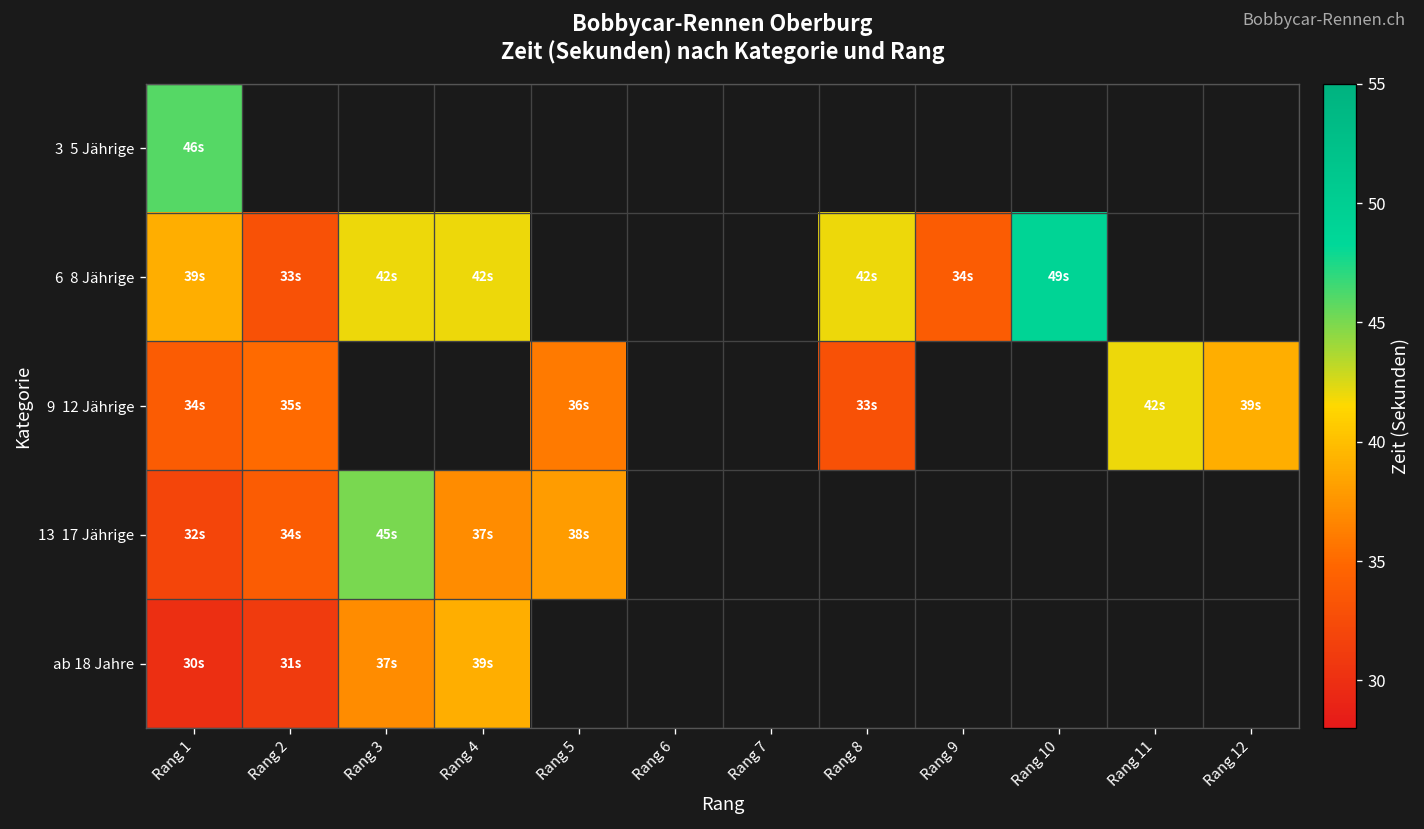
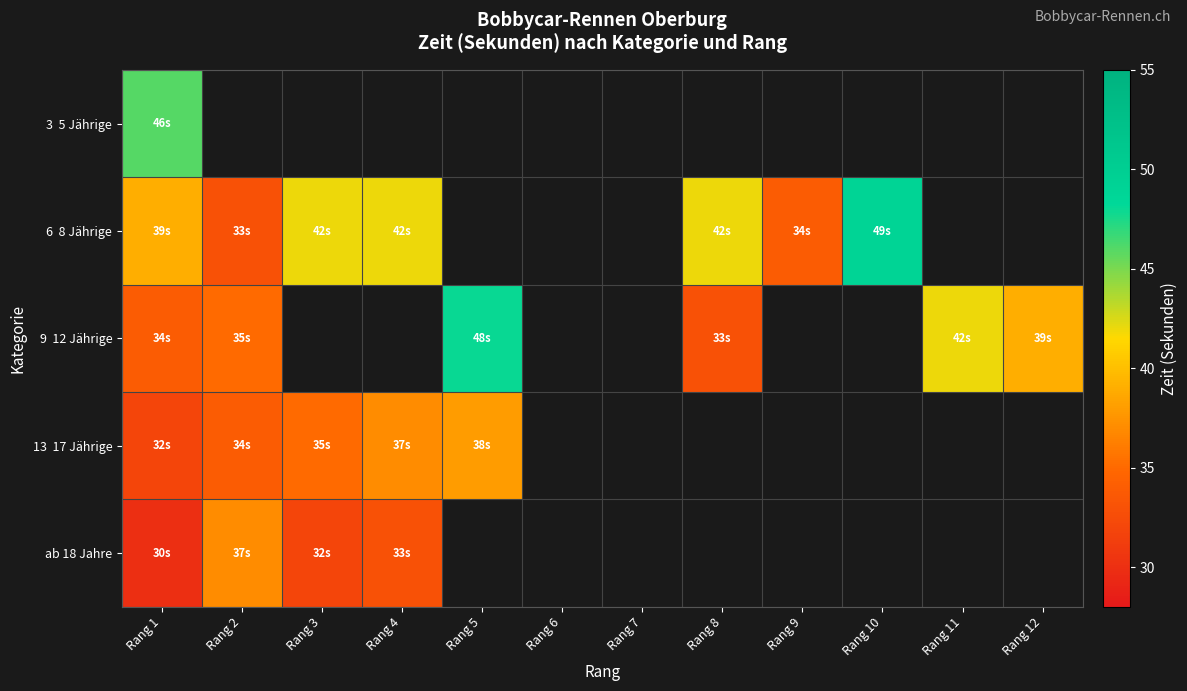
  {
    "3 5 Jährige": {
      "Rang 1": "46s"
    },
    "6 8 Jährige": {
      "Rang 1": "39s",
      "Rang 2": "33s",
      "Rang 3": "42s",
      "Rang 4": "42s",
      "Rang 8": "42s",
      "Rang 9": "34s",
      "Rang 10": "49s"
    },
    "9 12 Jährige": {
      "Rang 1": "34s",
      "Rang 2": "35s",
-     "Rang 5": "36s",
+     "Rang 5": "48s",
      "Rang 8": "33s",
      "Rang 11": "42s",
      "Rang 12": "39s"
    },
    "13 17 Jährige": {
      "Rang 1": "32s",
      "Rang 2": "34s",
-     "Rang 3": "45s",
+     "Rang 3": "35s",
      "Rang 4": "37s",
      "Rang 5": "38s"
    },
    "ab 18 Jahre": {
      "Rang 1": "30s",
-     "Rang 2": "31s",
-     "Rang 3": "37s",
-     "Rang 4": "39s"
+     "Rang 2": "37s",
+     "Rang 3": "32s",
+     "Rang 4": "33s"
    }
  }
